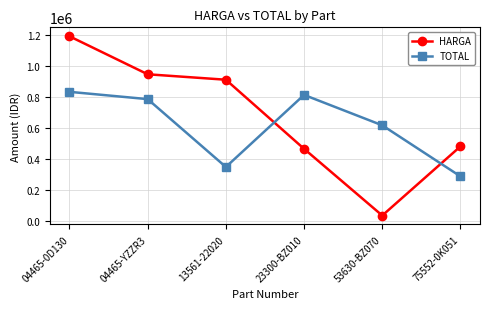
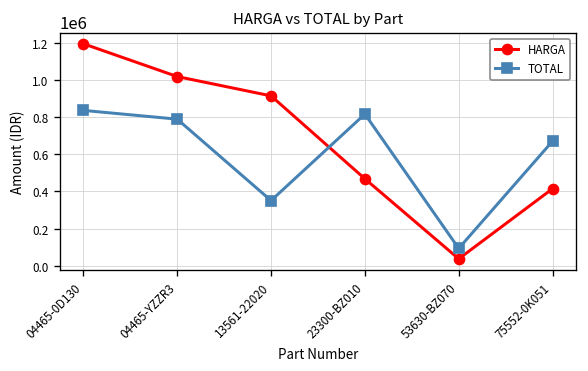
  {
    "HARGA": {
      "04465-0D130": 1190000,
-     "04465-YZZR3": 950000,
+     "04465-YZZR3": 1020000,
      "13561-22020": 910000,
      "23300-BZ010": 470000,
      "53630-BZ070": 40000,
-     "75552-0K051": 480000
+     "75552-0K051": 420000
    },
    "TOTAL": {
      "04465-0D130": 840000,
      "04465-YZZR3": 790000,
      "13561-22020": 350000,
      "23300-BZ010": 820000,
-     "53630-BZ070": 620000,
-     "75552-0K051": 290000
+     "53630-BZ070": 90000,
+     "75552-0K051": 670000
    }
  }
